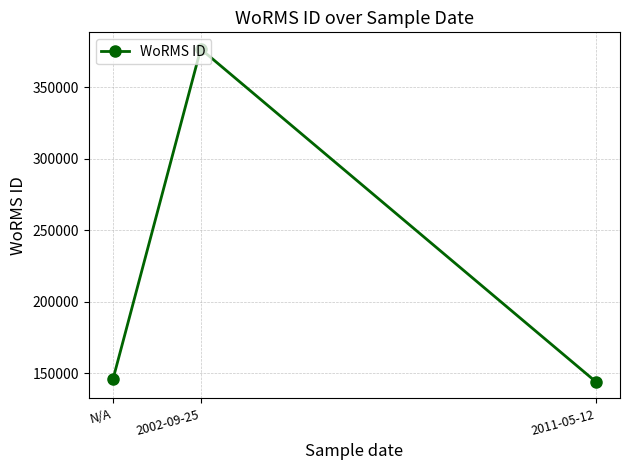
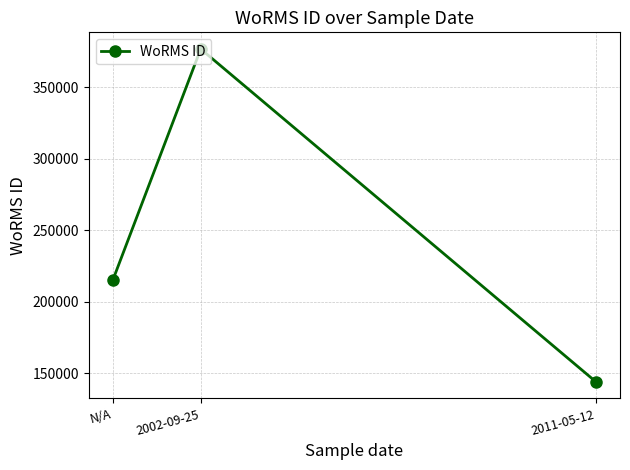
  {
-   "N/A": 146000,
+   "N/A": 215000,
    "2011-05-12": 144000
  }
